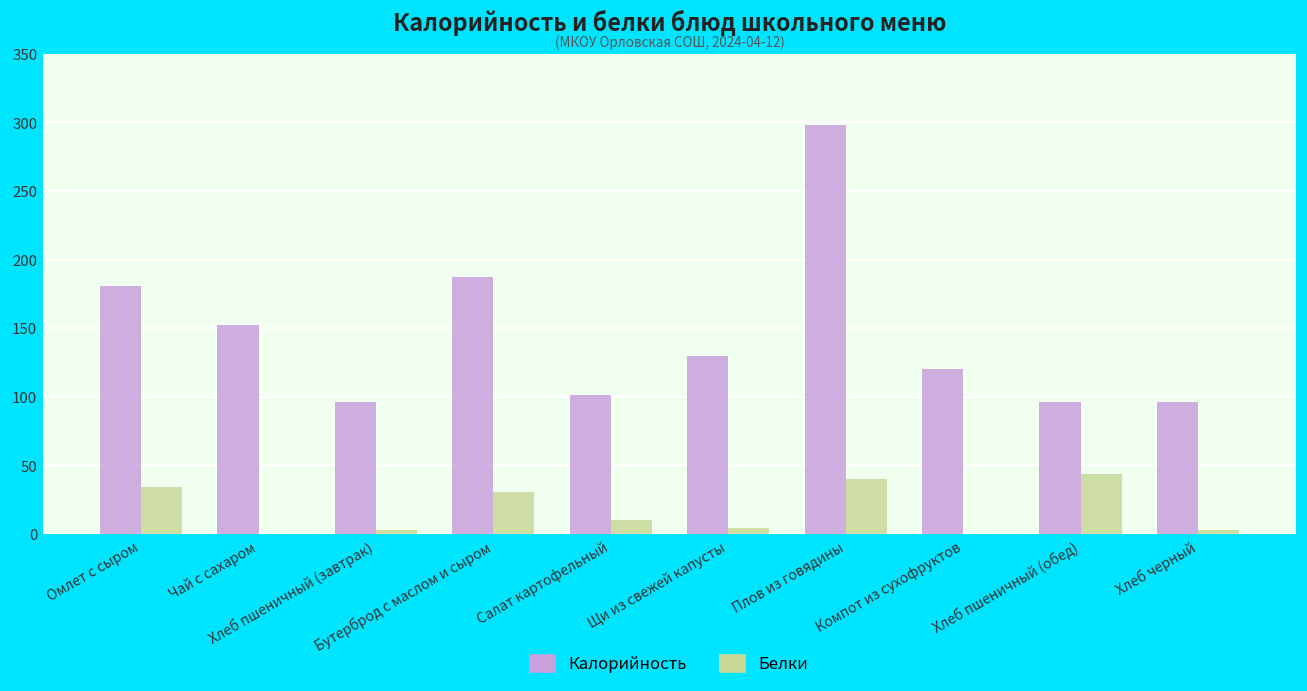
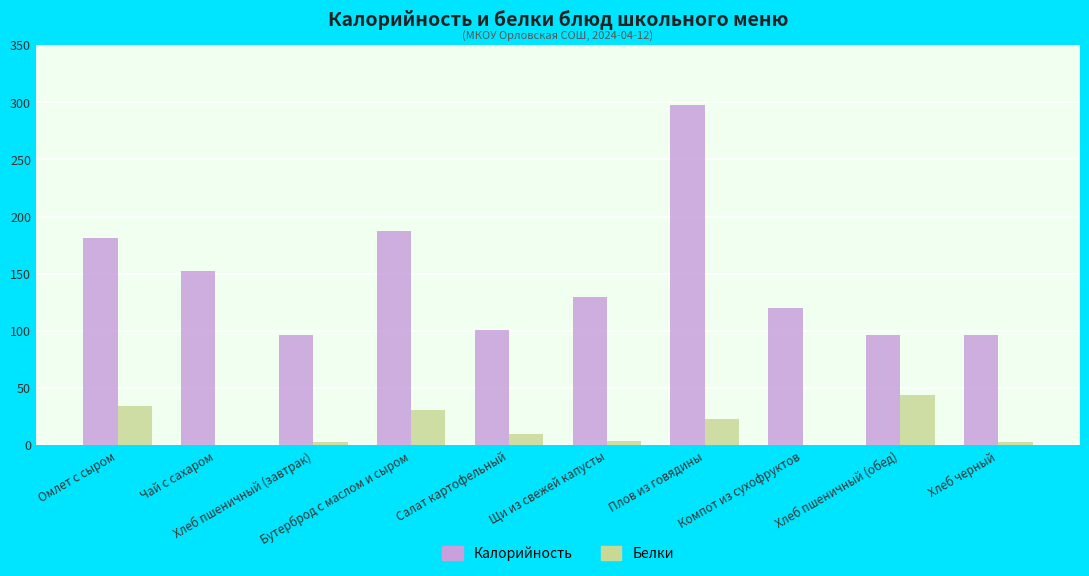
  {
    "Калорийность": {
      "Омлет с сыром": 181,
      "Чай с сахаром": 152,
      "Хлеб пшеничный (завтрак)": 96,
      "Бутерброд с маслом и сыром": 187,
      "Салат картофельный": 101,
      "Щи из свежей капусты": 130,
      "Плов из говядины": 298,
      "Компот из сухофруктов": 120,
      "Хлеб пшеничный (обед)": 96,
      "Хлеб черный": 96
    },
    "Белки": {
      "Омлет с сыром": 34,
      "Чай с сахаром": 0,
      "Хлеб пшеничный (завтрак)": 3,
      "Бутерброд с маслом и сыром": 31,
      "Салат картофельный": 10,
      "Щи из свежей капусты": 4,
-     "Плов из говядины": 40,
+     "Плов из говядины": 23,
      "Компот из сухофруктов": 0,
      "Хлеб пшеничный (обед)": 44,
      "Хлеб черный": 3
    }
  }
